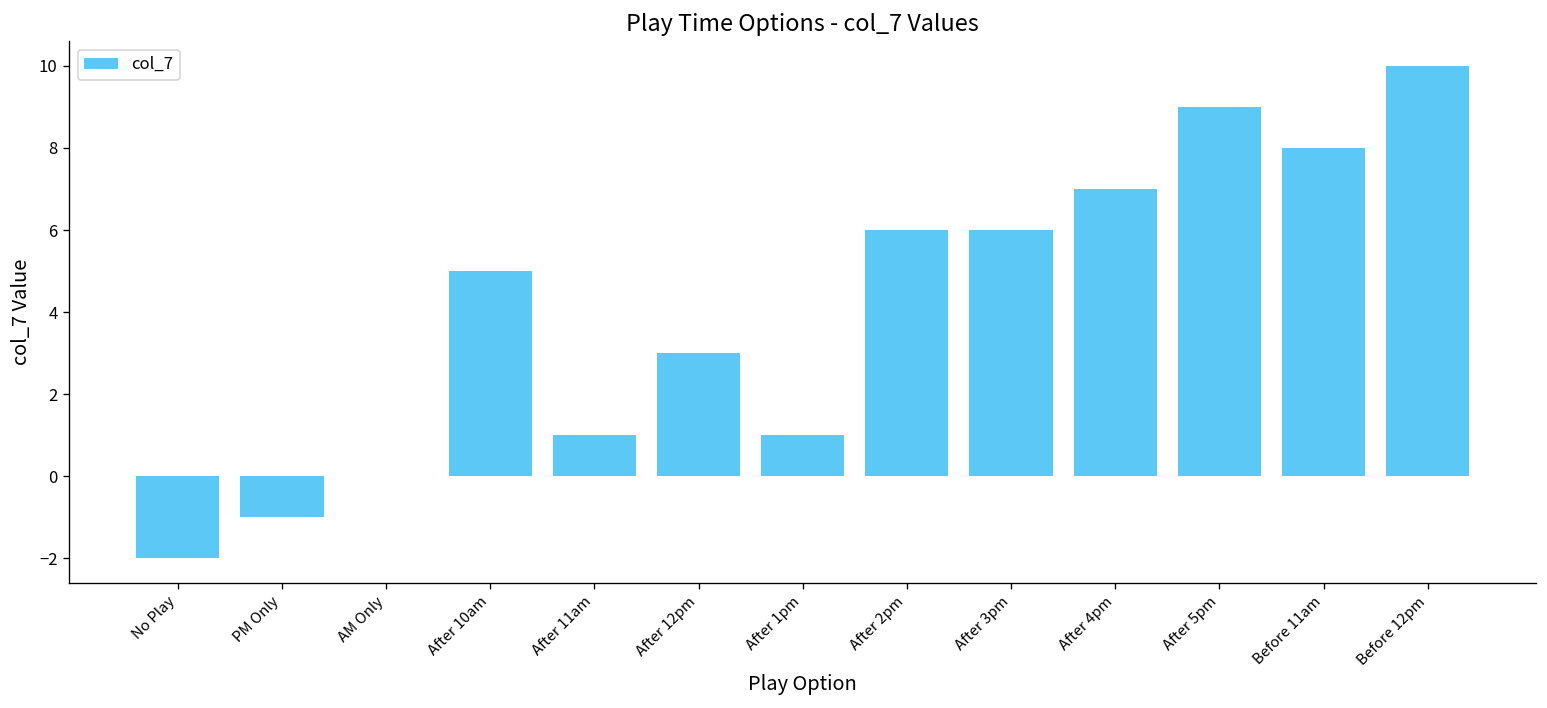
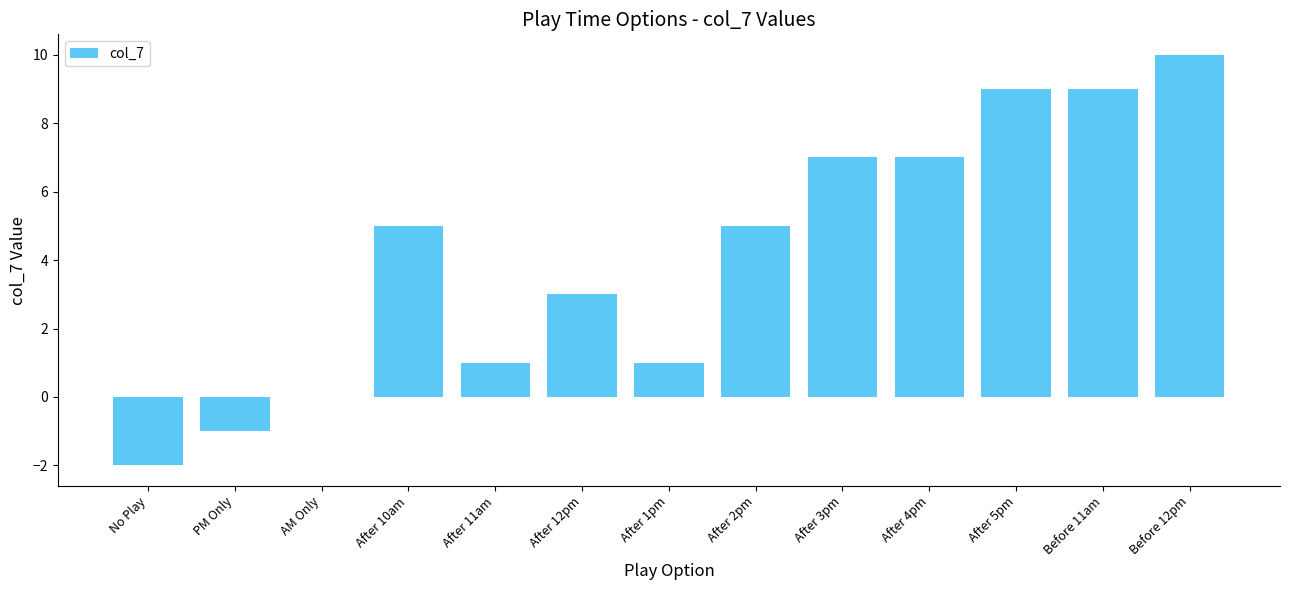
  {
    "No Play": -2,
    "PM Only": -1,
    "AM Only": 0,
    "After 10am": 5,
    "After 11am": 1,
    "After 12pm": 3,
    "After 1pm": 1,
-   "After 2pm": 6,
-   "After 3pm": 6,
+   "After 2pm": 5,
+   "After 3pm": 7,
    "After 4pm": 7,
    "After 5pm": 9,
-   "Before 11am": 8,
+   "Before 11am": 9,
    "Before 12pm": 10
  }
